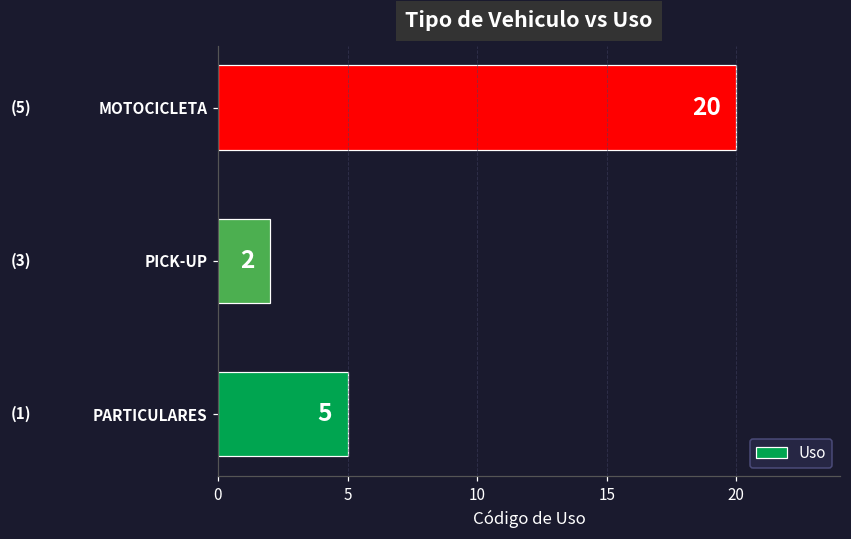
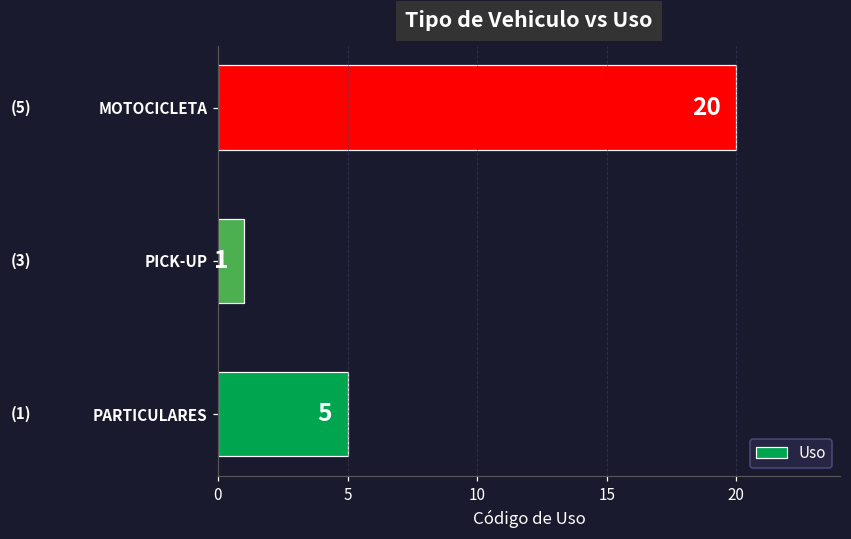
  {
    "MOTOCICLETA": 20,
-   "PICK-UP": 2,
+   "PICK-UP": 1,
    "PARTICULARES": 5
  }
